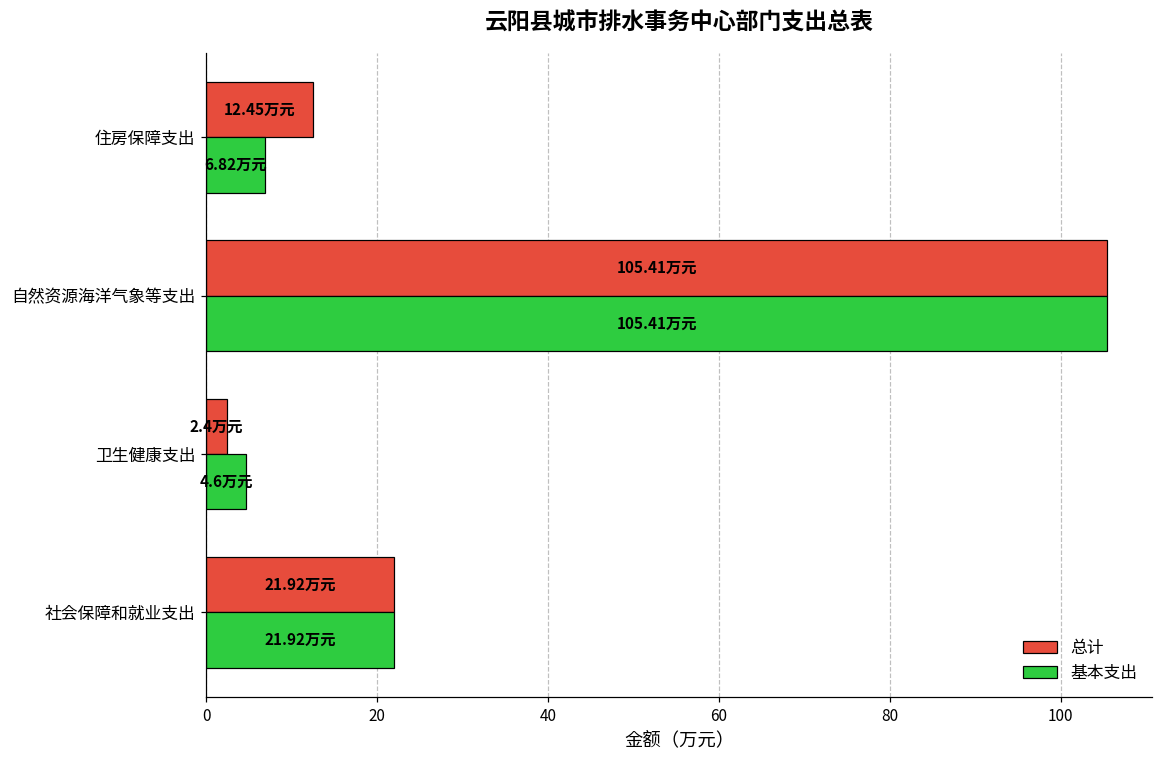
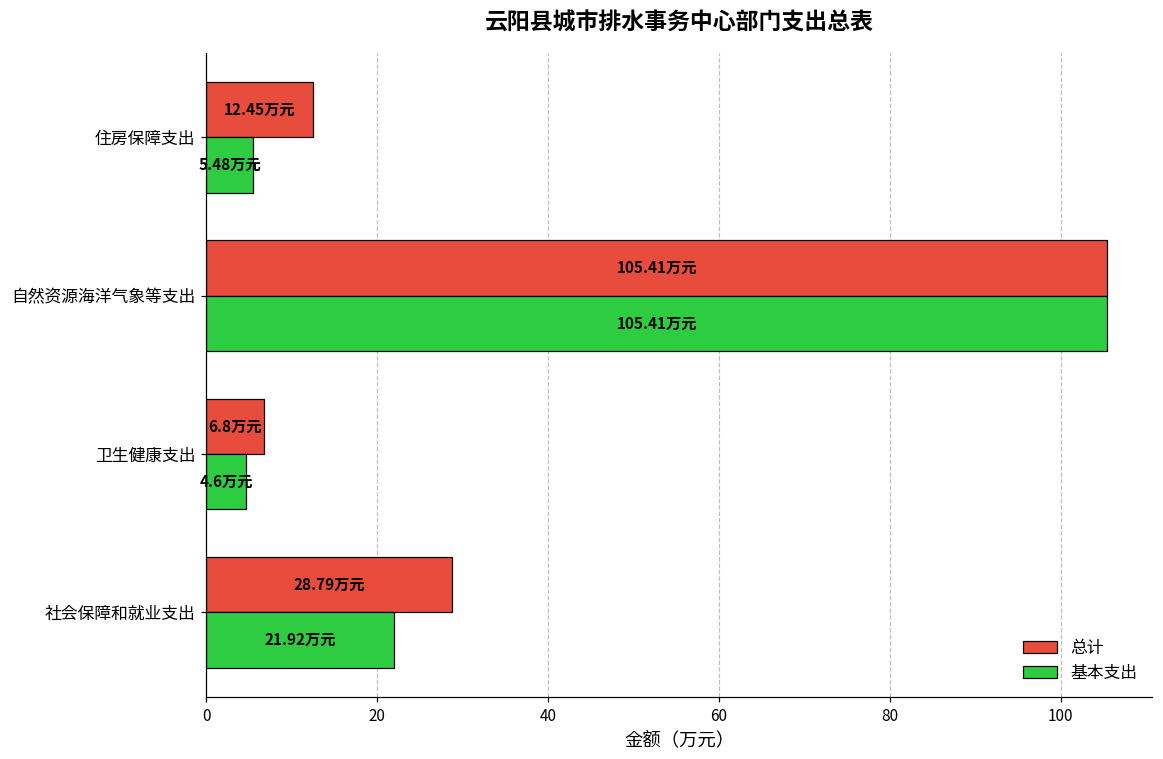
  {
    "总计": {
      "住房保障支出": 12.45,
      "自然资源海洋气象等支出": 105.41,
-     "卫生健康支出": 2.4,
-     "社会保障和就业支出": 21.92
+     "卫生健康支出": 6.8,
+     "社会保障和就业支出": 28.79
    },
    "基本支出": {
-     "住房保障支出": 6.82,
+     "住房保障支出": 5.48,
      "自然资源海洋气象等支出": 105.41,
      "卫生健康支出": 4.6,
      "社会保障和就业支出": 21.92
    }
  }
